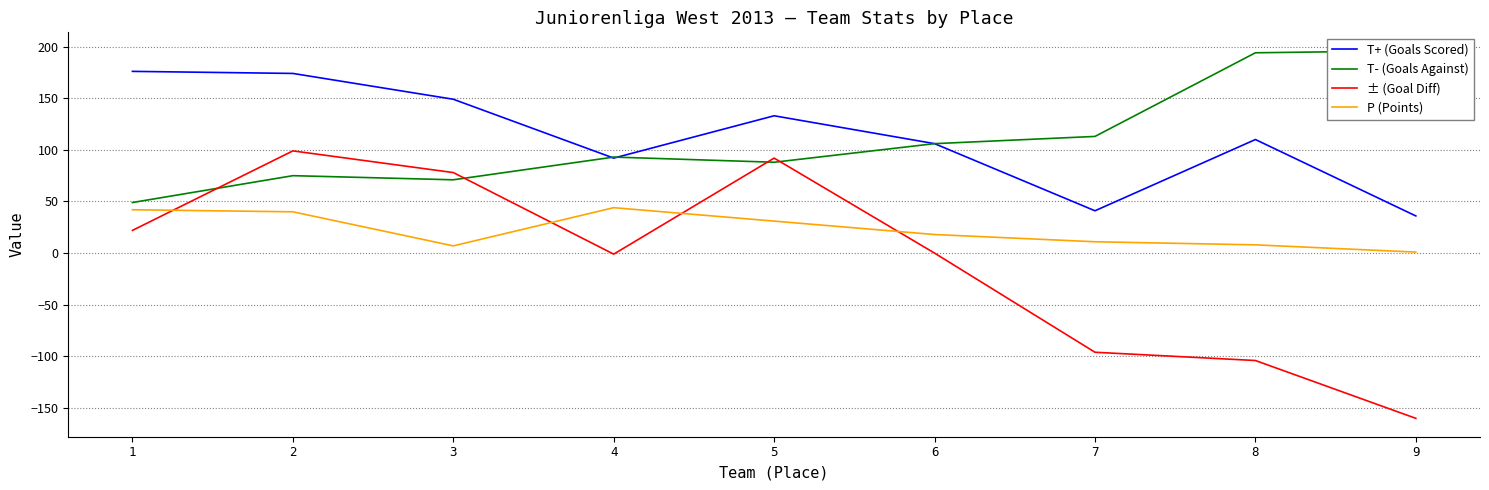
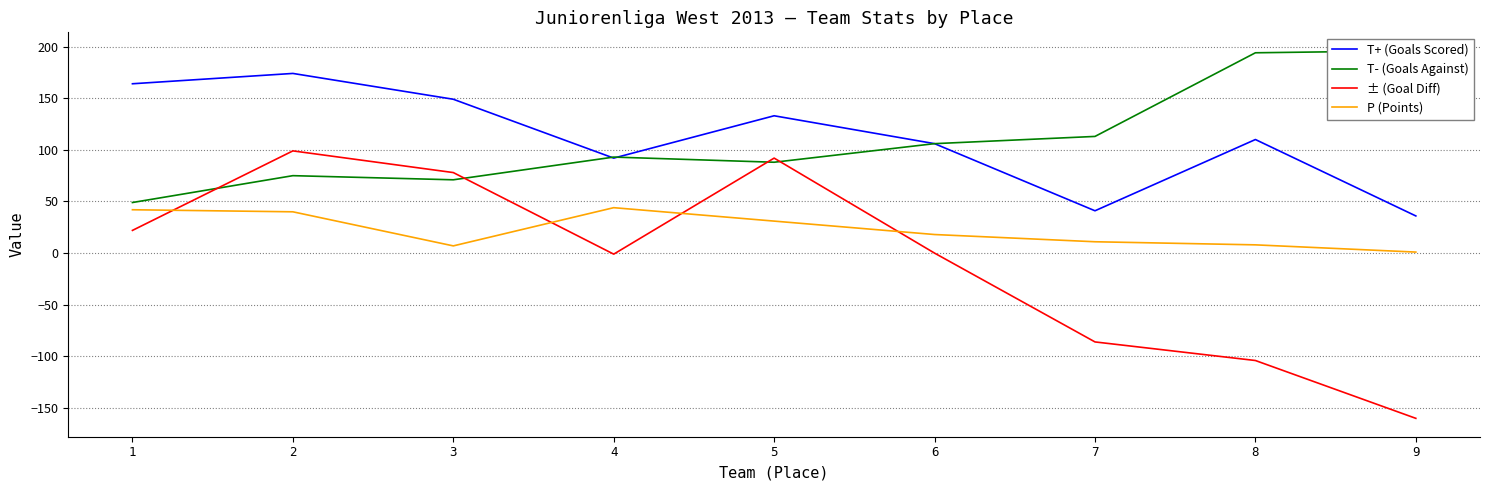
  {
    "T+ (Goals Scored)": {
-     "1": 176,
+     "1": 164,
      "2": 174,
      "3": 149,
      "5": 133,
      "7": 41,
      "8": 110,
      "9": 36
    },
    "T- (Goals Against)": {
      "1": 49,
      "2": 75,
      "3": 71,
      "5": 88,
      "7": 113,
      "8": 194
    },
    "± (Goal Diff)": {
      "1": 22,
      "2": 99,
      "3": 78,
      "4": -1,
      "5": 92,
      "6": 0,
-     "7": -96,
+     "7": -86,
      "8": -104,
      "9": -160
    },
    "P (Points)": {
      "1": 42,
      "2": 40,
      "3": 7,
      "4": 44,
      "5": 31,
      "6": 18,
      "7": 11,
      "8": 8,
      "9": 1
    }
  }
